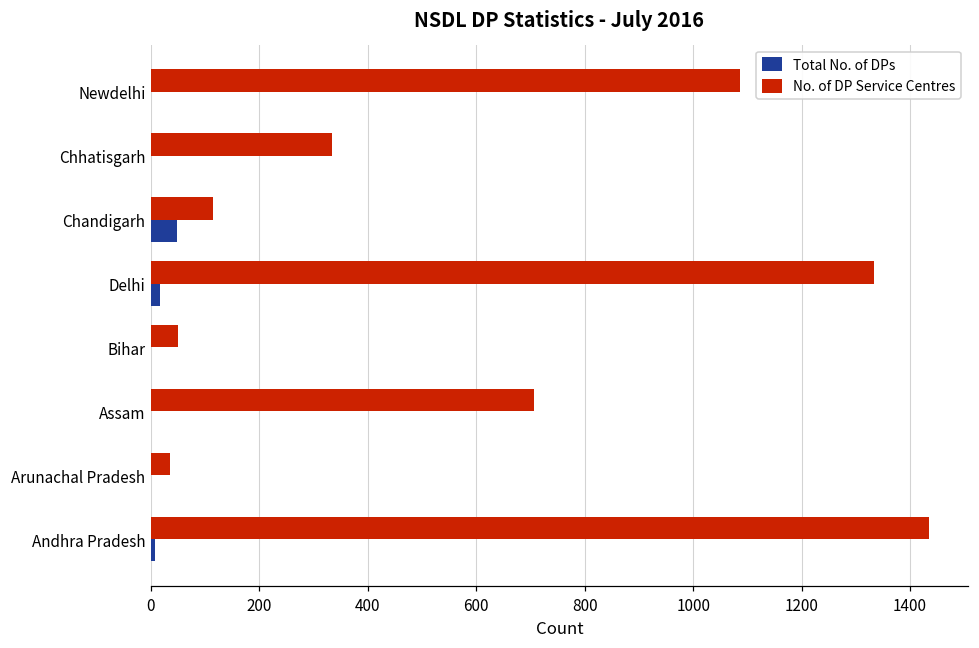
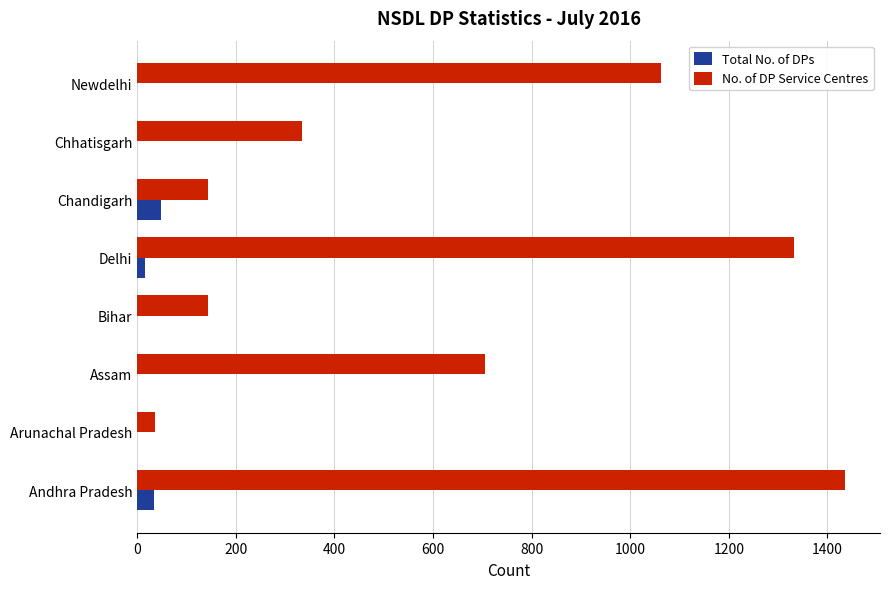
  {
    "Total No. of DPs": {
      "Newdelhi": 0,
      "Chhatisgarh": 0,
      "Chandigarh": 50,
      "Delhi": 20,
      "Bihar": 0,
      "Assam": 0,
      "Arunachal Pradesh": 0,
-     "Andhra Pradesh": 10
+     "Andhra Pradesh": 40
    },
    "No. of DP Service Centres": {
-     "Newdelhi": 1090,
+     "Newdelhi": 1060,
      "Chhatisgarh": 330,
-     "Chandigarh": 120,
+     "Chandigarh": 140,
      "Delhi": 1330,
-     "Bihar": 50,
+     "Bihar": 140,
      "Assam": 710,
      "Arunachal Pradesh": 40,
      "Andhra Pradesh": 1440
    }
  }
